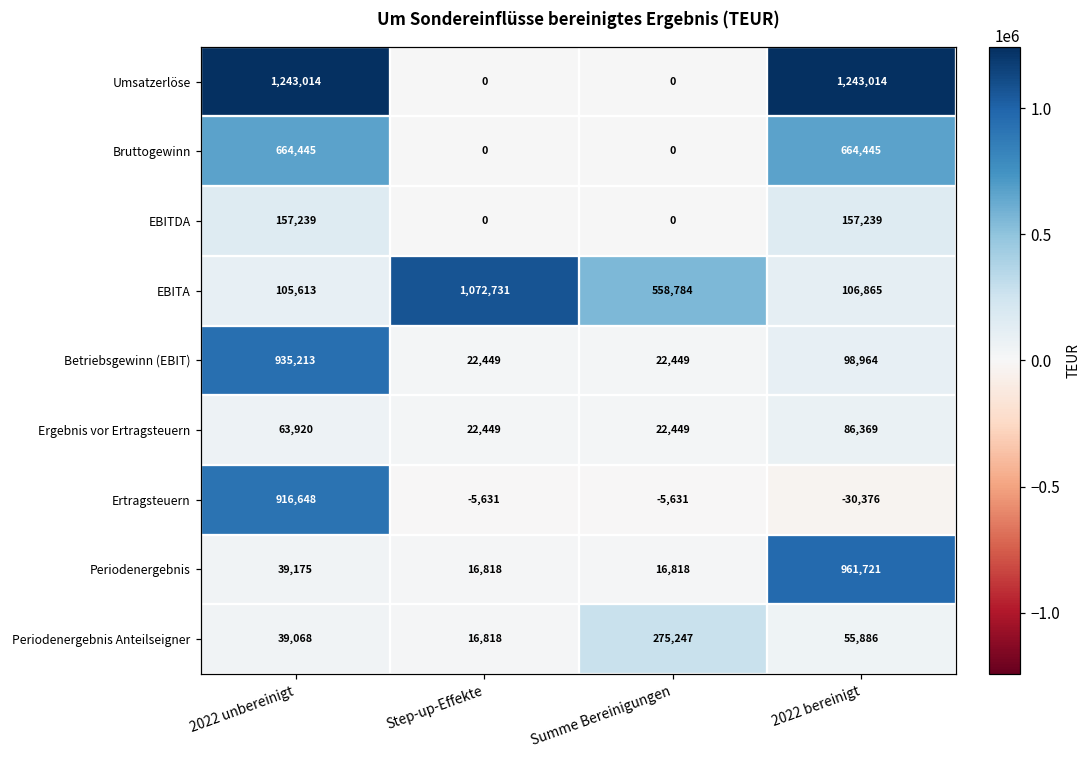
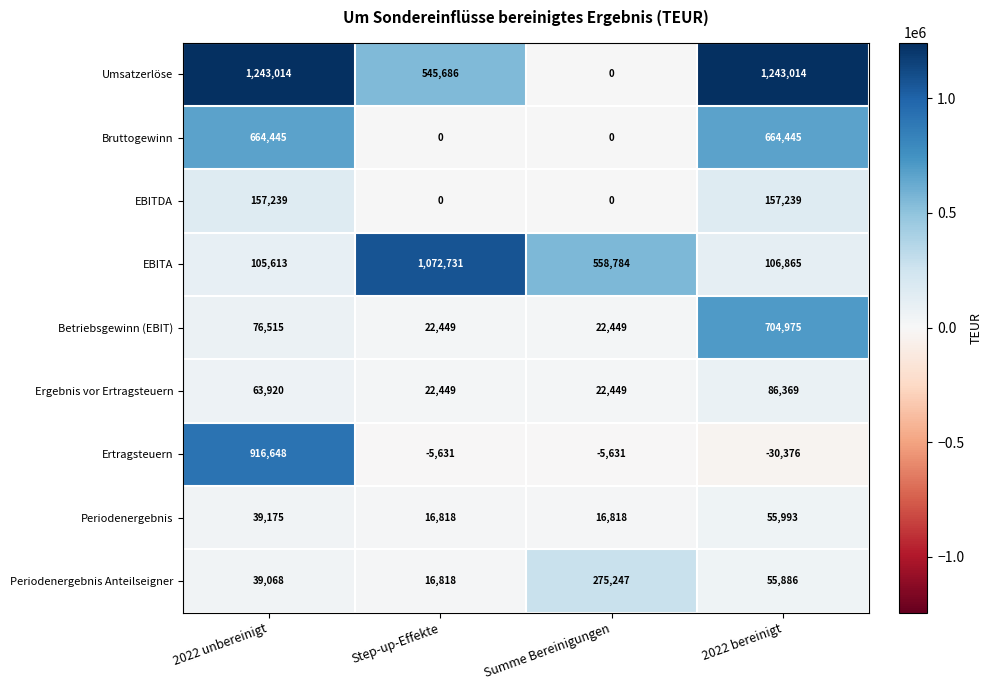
  {
    "Umsatzerlöse": {
      "2022 unbereinigt": "1,243,014",
-     "Step-up-Effekte": "0",
+     "Step-up-Effekte": "545,686",
      "Summe Bereinigungen": "0",
      "2022 bereinigt": "1,243,014"
    },
    "Bruttogewinn": {
      "2022 unbereinigt": "664,445",
      "Step-up-Effekte": "0",
      "Summe Bereinigungen": "0",
      "2022 bereinigt": "664,445"
    },
    "EBITDA": {
      "2022 unbereinigt": "157,239",
      "Step-up-Effekte": "0",
      "Summe Bereinigungen": "0",
      "2022 bereinigt": "157,239"
    },
    "EBITA": {
      "2022 unbereinigt": "105,613",
      "Step-up-Effekte": "1,072,731",
      "Summe Bereinigungen": "558,784",
      "2022 bereinigt": "106,865"
    },
    "Betriebsgewinn (EBIT)": {
-     "2022 unbereinigt": "935,213",
+     "2022 unbereinigt": "76,515",
      "Step-up-Effekte": "22,449",
      "Summe Bereinigungen": "22,449",
-     "2022 bereinigt": "98,964"
+     "2022 bereinigt": "704,975"
    },
    "Ergebnis vor Ertragsteuern": {
      "2022 unbereinigt": "63,920",
      "Step-up-Effekte": "22,449",
      "Summe Bereinigungen": "22,449",
      "2022 bereinigt": "86,369"
    },
    "Ertragsteuern": {
      "2022 unbereinigt": "916,648",
      "Step-up-Effekte": "-5,631",
      "Summe Bereinigungen": "-5,631",
      "2022 bereinigt": "-30,376"
    },
    "Periodenergebnis": {
      "2022 unbereinigt": "39,175",
      "Step-up-Effekte": "16,818",
      "Summe Bereinigungen": "16,818",
-     "2022 bereinigt": "961,721"
+     "2022 bereinigt": "55,993"
    },
    "Periodenergebnis Anteilseigner": {
      "2022 unbereinigt": "39,068",
      "Step-up-Effekte": "16,818",
      "Summe Bereinigungen": "275,247",
      "2022 bereinigt": "55,886"
    }
  }
